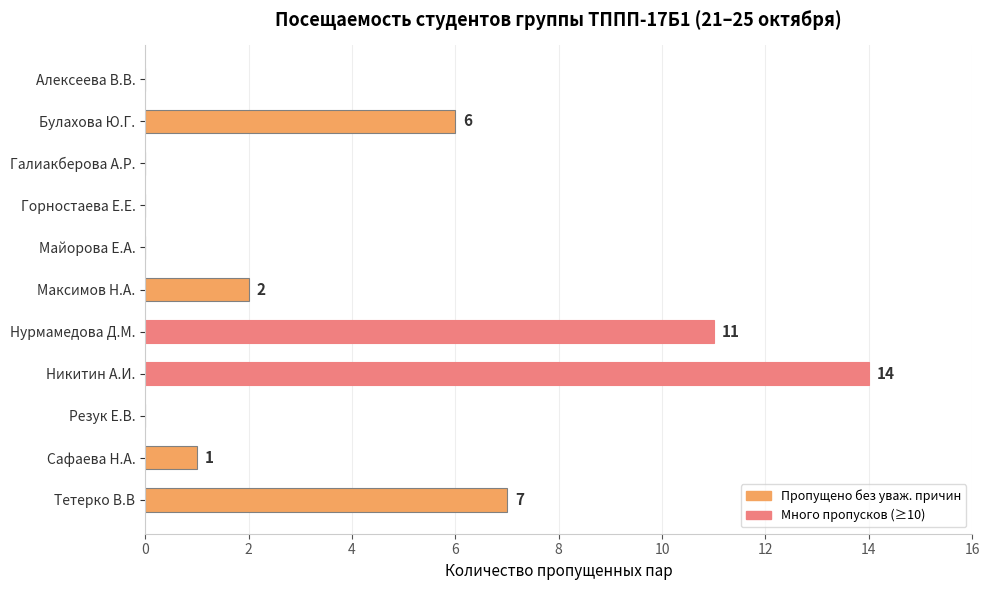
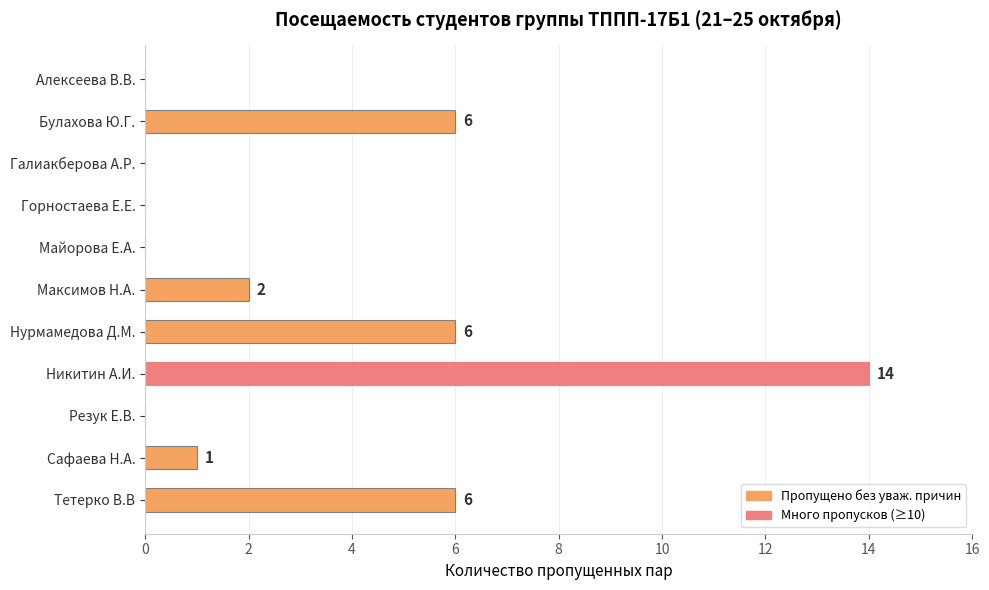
  {
    "Булахова Ю.Г.": 6,
    "Максимов Н.А.": 2,
-   "Нурмамедова Д.М.": 11,
+   "Нурмамедова Д.М.": 6,
    "Никитин А.И.": 14,
    "Сафаева Н.А.": 1,
-   "Тетерко В.В": 7
+   "Тетерко В.В": 6
  }
